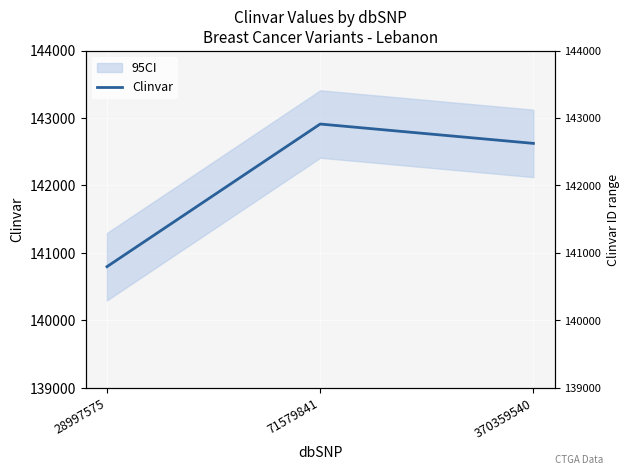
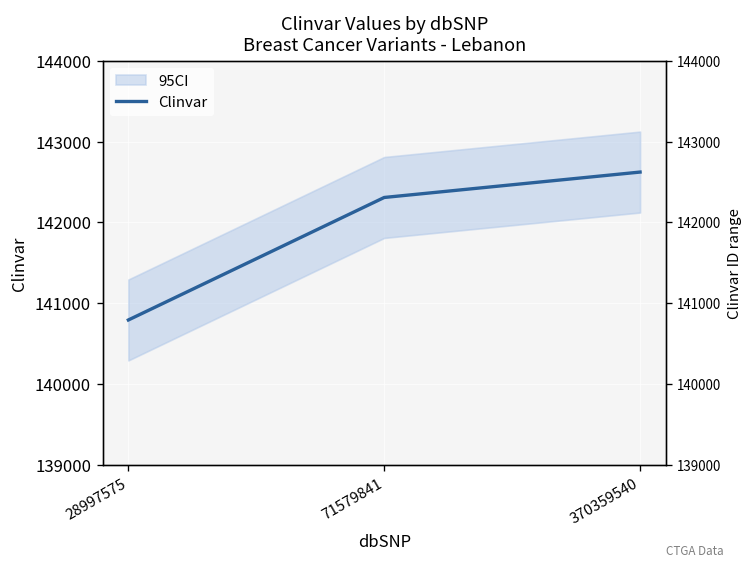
  {
    "Clinvar": {
      "28997575": 140800,
-     "71579841": 142900,
+     "71579841": 142300,
      "370359540": 142600
    }
  }
